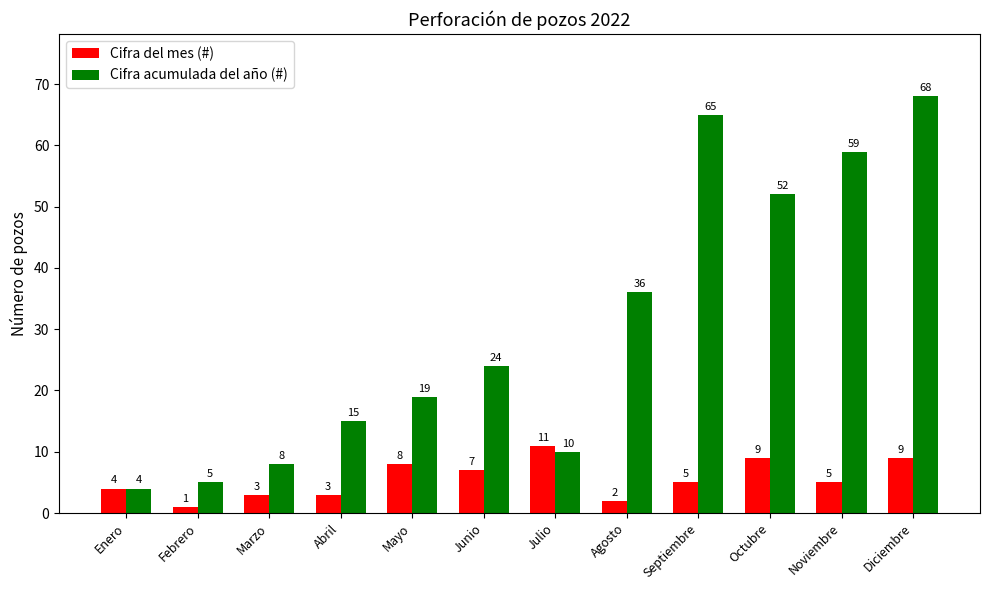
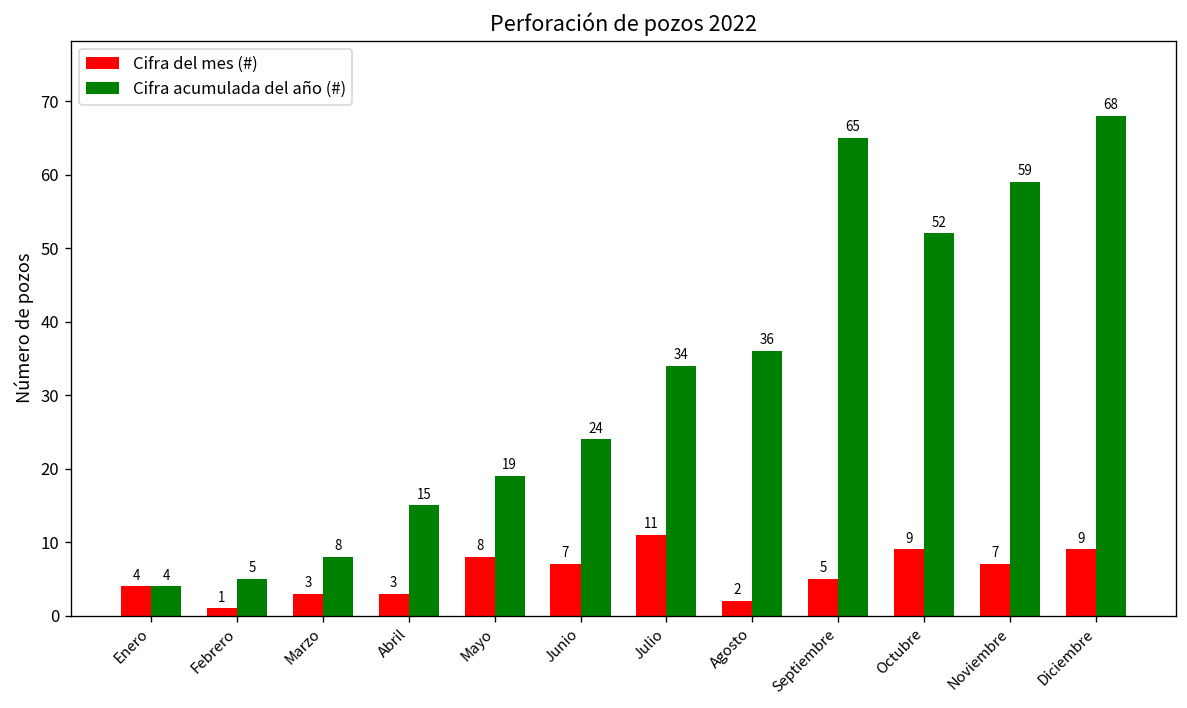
  {
    "Cifra del mes (#)": {
      "Enero": 4,
      "Febrero": 1,
      "Marzo": 3,
      "Abril": 3,
      "Mayo": 8,
      "Junio": 7,
      "Julio": 11,
      "Agosto": 2,
      "Septiembre": 5,
      "Octubre": 9,
-     "Noviembre": 5,
+     "Noviembre": 7,
      "Diciembre": 9
    },
    "Cifra acumulada del año (#)": {
      "Enero": 4,
      "Febrero": 5,
      "Marzo": 8,
      "Abril": 15,
      "Mayo": 19,
      "Junio": 24,
-     "Julio": 10,
+     "Julio": 34,
      "Agosto": 36,
      "Septiembre": 65,
      "Octubre": 52,
      "Noviembre": 59,
      "Diciembre": 68
    }
  }
